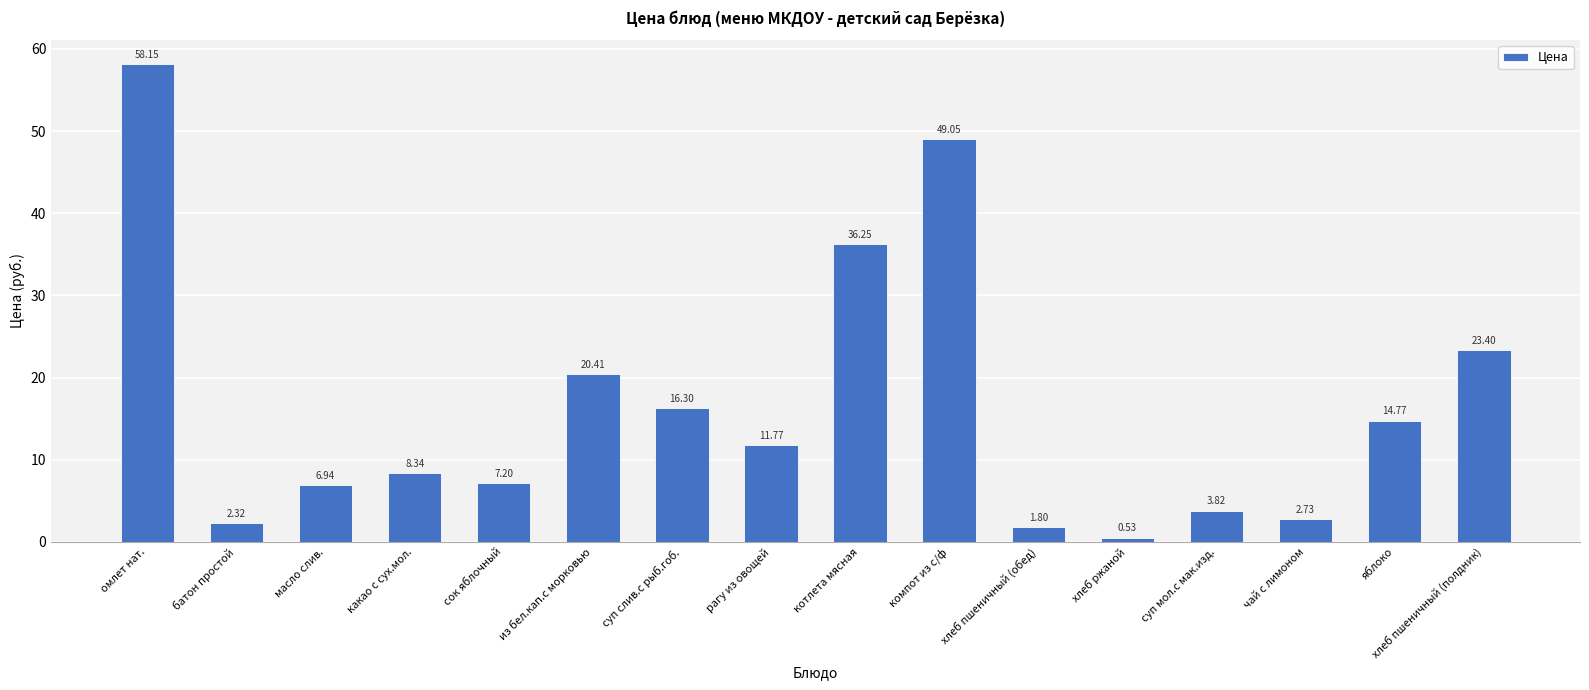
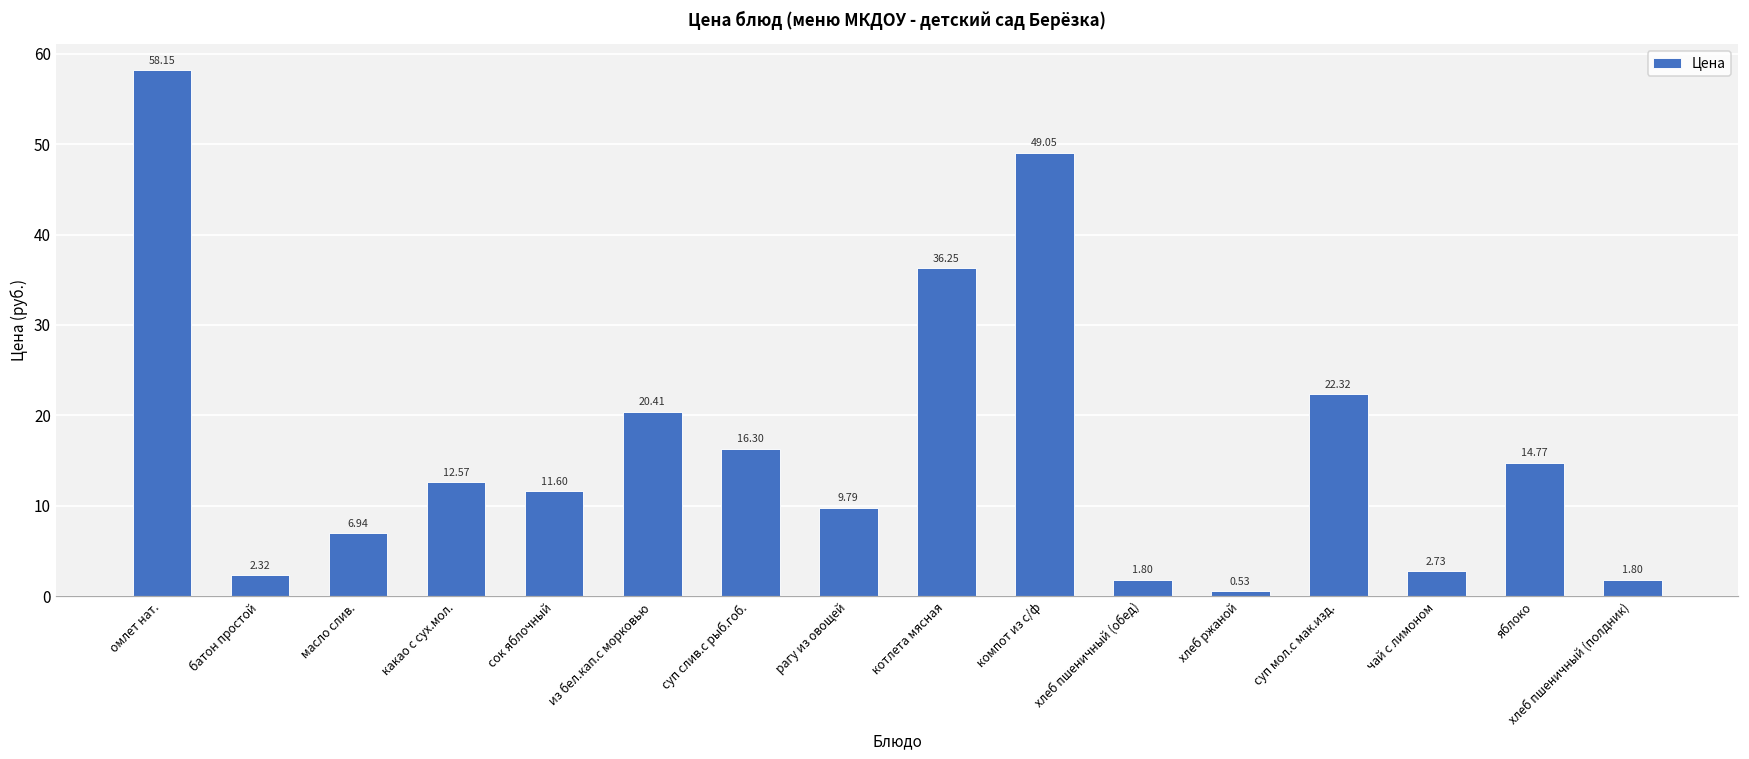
  {
    "омлет нат.": 58.15,
    "батон простой": 2.32,
    "масло слив.": 6.94,
-   "какао с сух.мол.": 8.34,
-   "сок яблочный": 7.20,
+   "какао с сух.мол.": 12.57,
+   "сок яблочный": 11.60,
    "из бел.кап.с морковью": 20.41,
    "суп слив.с рыб.гоб.": 16.30,
-   "рагу из овощей": 11.77,
+   "рагу из овощей": 9.79,
    "котлета мясная": 36.25,
    "компот из с/ф": 49.05,
    "хлеб пшеничный (обед)": 1.80,
    "хлеб ржаной": 0.53,
-   "суп мол.с мак.изд.": 3.82,
+   "суп мол.с мак.изд.": 22.32,
    "чай с лимоном": 2.73,
    "яблоко": 14.77,
-   "хлеб пшеничный (полдник)": 23.40
+   "хлеб пшеничный (полдник)": 1.80
  }
